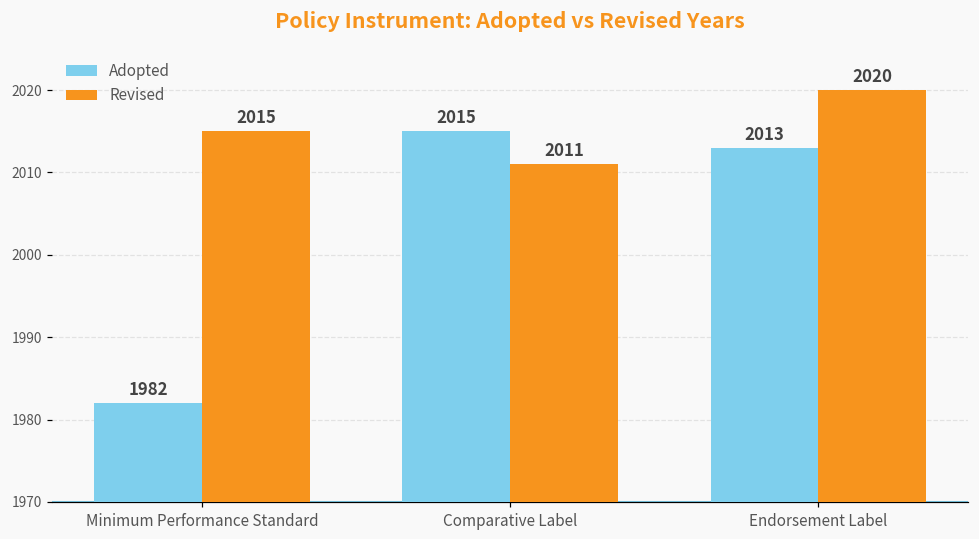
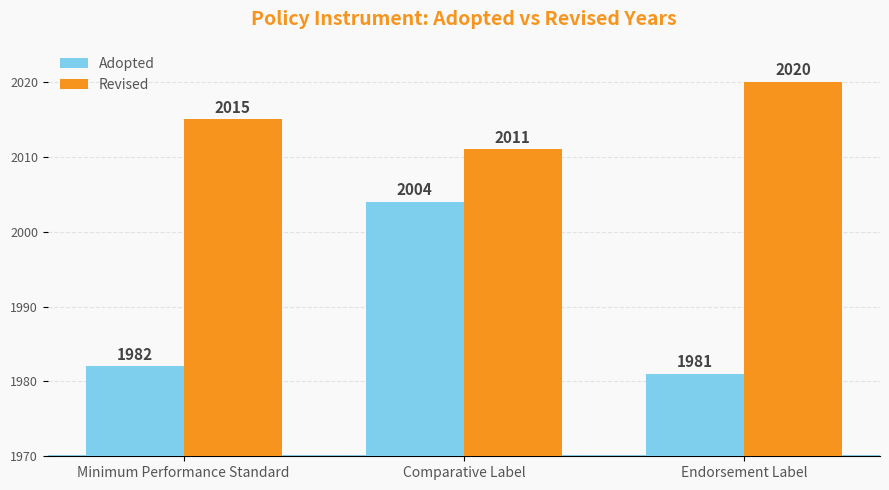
  {
    "Adopted": {
      "Minimum Performance Standard": 1982,
-     "Comparative Label": 2015,
-     "Endorsement Label": 2013
+     "Comparative Label": 2004,
+     "Endorsement Label": 1981
    },
    "Revised": {
      "Minimum Performance Standard": 2015,
      "Comparative Label": 2011,
      "Endorsement Label": 2020
    }
  }
